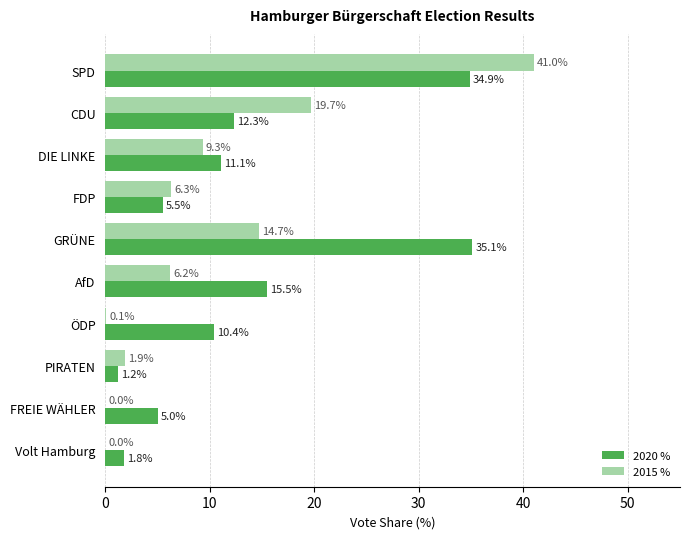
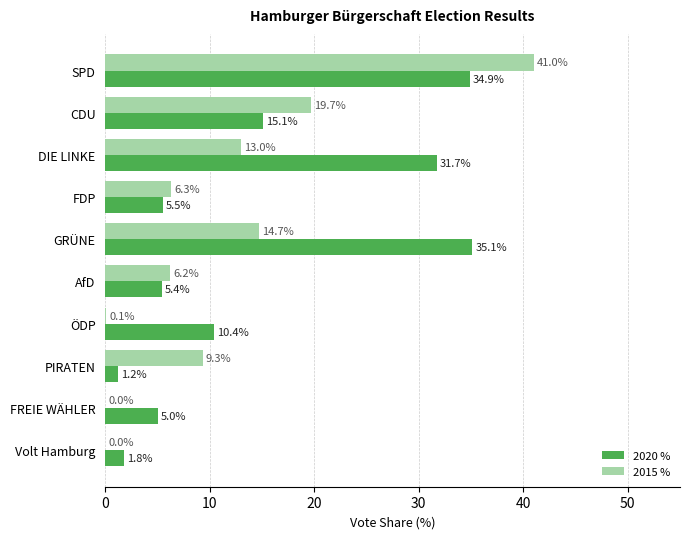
  {
    "2020 %": {
      "SPD": "34.9%",
-     "CDU": "12.3%",
-     "DIE LINKE": "11.1%",
+     "CDU": "15.1%",
+     "DIE LINKE": "31.7%",
      "FDP": "5.5%",
      "GRÜNE": "35.1%",
-     "AfD": "15.5%",
+     "AfD": "5.4%",
      "ÖDP": "10.4%",
      "PIRATEN": "1.2%",
      "FREIE WÄHLER": "5.0%",
      "Volt Hamburg": "1.8%"
    },
    "2015 %": {
      "SPD": "41.0%",
      "CDU": "19.7%",
-     "DIE LINKE": "9.3%",
+     "DIE LINKE": "13.0%",
      "FDP": "6.3%",
      "GRÜNE": "14.7%",
      "AfD": "6.2%",
      "ÖDP": "0.1%",
-     "PIRATEN": "1.9%",
+     "PIRATEN": "9.3%",
      "FREIE WÄHLER": "0.0%",
      "Volt Hamburg": "0.0%"
    }
  }
